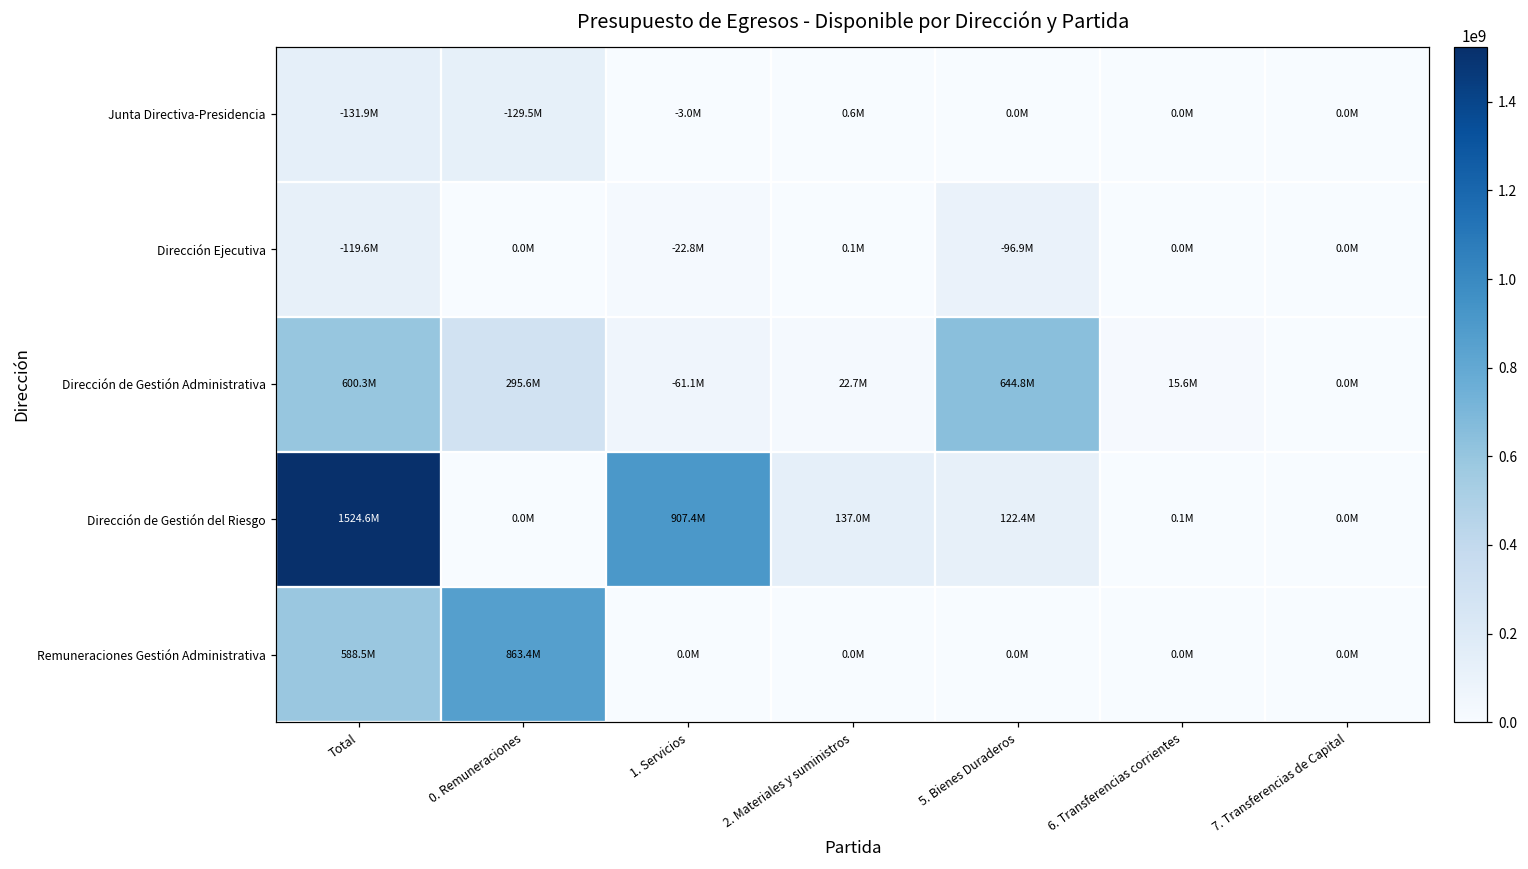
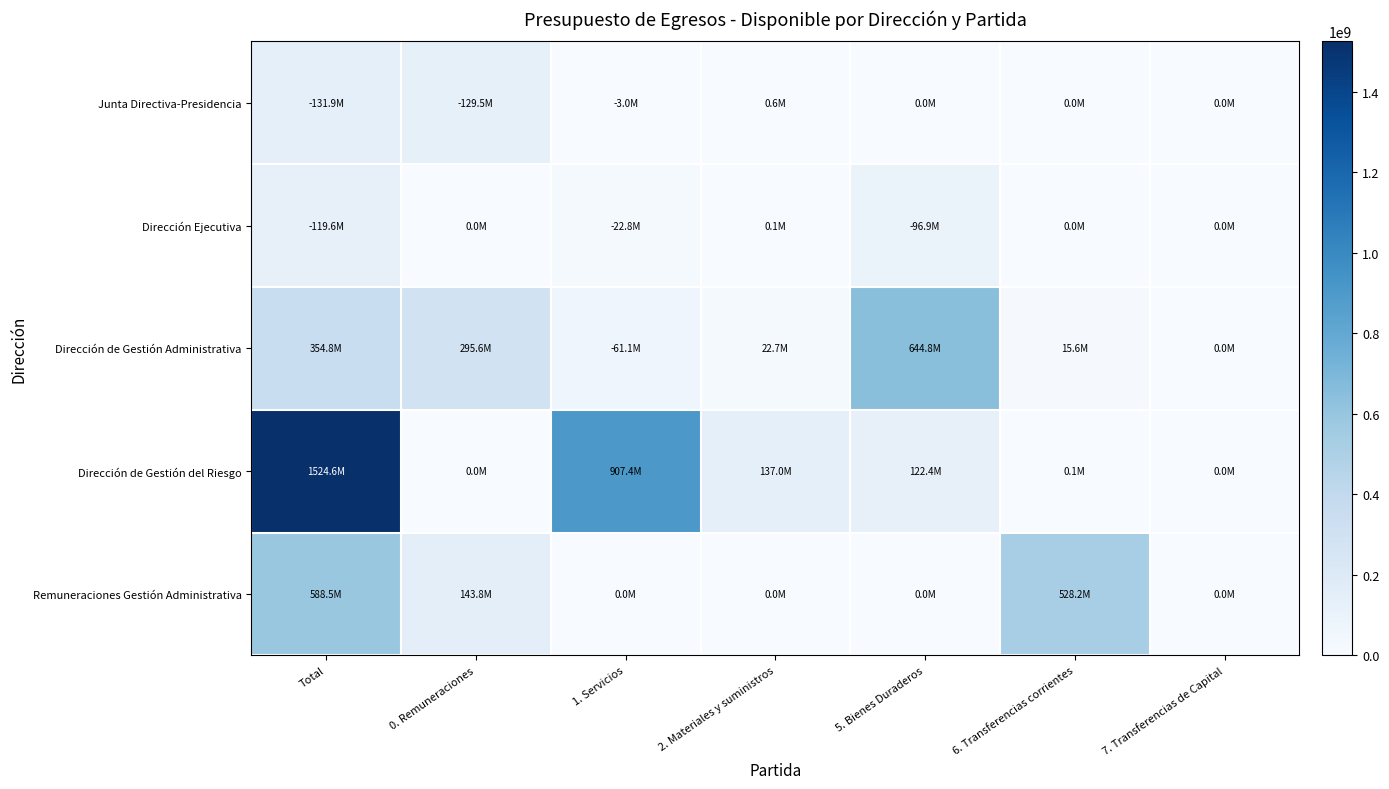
  {
    "Junta Directiva-Presidencia": {
      "Total": "-131.9M",
      "0. Remuneraciones": "-129.5M",
      "1. Servicios": "-3.0M",
      "2. Materiales y suministros": "0.6M",
      "5. Bienes Duraderos": "0.0M",
      "6. Transferencias corrientes": "0.0M",
      "7. Transferencias de Capital": "0.0M"
    },
    "Dirección Ejecutiva": {
      "Total": "-119.6M",
      "0. Remuneraciones": "0.0M",
      "1. Servicios": "-22.8M",
      "2. Materiales y suministros": "0.1M",
      "5. Bienes Duraderos": "-96.9M",
      "6. Transferencias corrientes": "0.0M",
      "7. Transferencias de Capital": "0.0M"
    },
    "Dirección de Gestión Administrativa": {
-     "Total": "600.3M",
+     "Total": "354.8M",
      "0. Remuneraciones": "295.6M",
      "1. Servicios": "-61.1M",
      "2. Materiales y suministros": "22.7M",
      "5. Bienes Duraderos": "644.8M",
      "6. Transferencias corrientes": "15.6M",
      "7. Transferencias de Capital": "0.0M"
    },
    "Dirección de Gestión del Riesgo": {
      "Total": "1524.6M",
      "0. Remuneraciones": "0.0M",
      "1. Servicios": "907.4M",
      "2. Materiales y suministros": "137.0M",
      "5. Bienes Duraderos": "122.4M",
      "6. Transferencias corrientes": "0.1M",
      "7. Transferencias de Capital": "0.0M"
    },
    "Remuneraciones Gestión Administrativa": {
      "Total": "588.5M",
-     "0. Remuneraciones": "863.4M",
+     "0. Remuneraciones": "143.8M",
      "1. Servicios": "0.0M",
      "2. Materiales y suministros": "0.0M",
      "5. Bienes Duraderos": "0.0M",
-     "6. Transferencias corrientes": "0.0M",
+     "6. Transferencias corrientes": "528.2M",
      "7. Transferencias de Capital": "0.0M"
    }
  }
